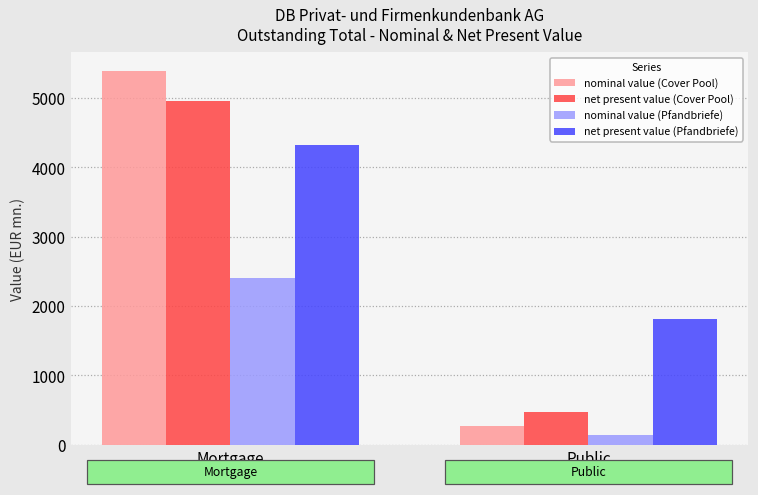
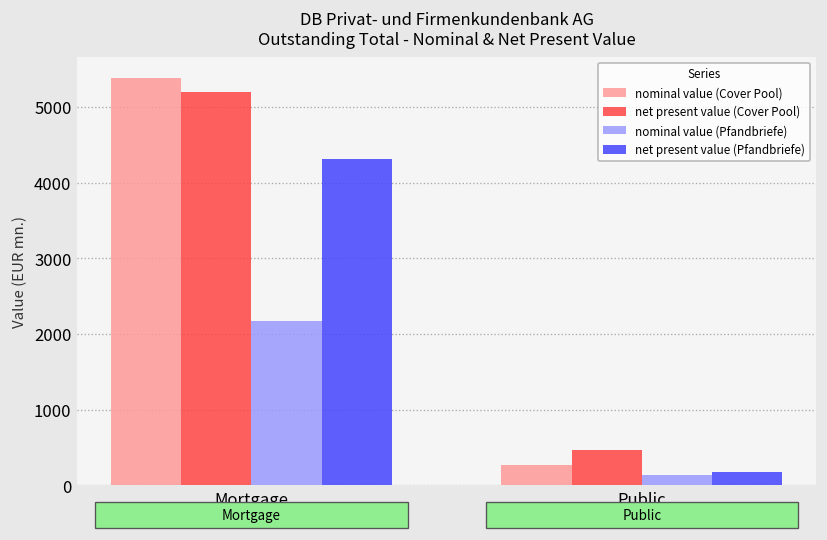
  {
    "nominal value (Cover Pool)": {
      "Mortgage": 5400,
      "Public": 300
    },
    "net present value (Cover Pool)": {
-     "Mortgage": 5000,
+     "Mortgage": 5200,
      "Public": 500
    },
    "nominal value (Pfandbriefe)": {
-     "Mortgage": 2400,
+     "Mortgage": 2200,
      "Public": 100
    },
    "net present value (Pfandbriefe)": {
      "Mortgage": 4300,
-     "Public": 1800
+     "Public": 200
    }
  }
